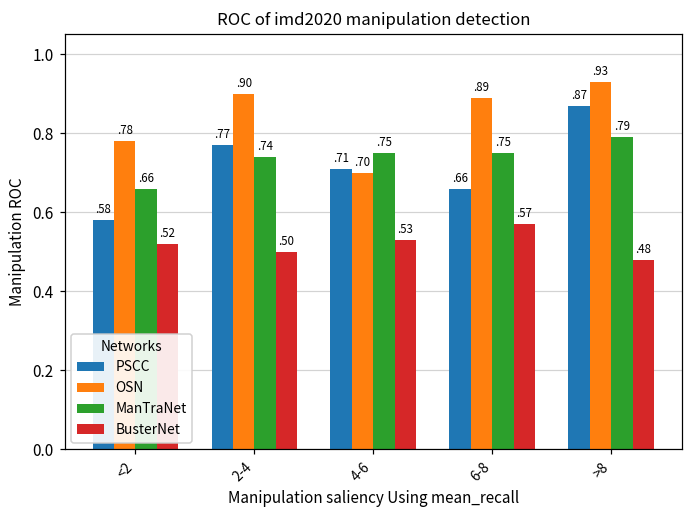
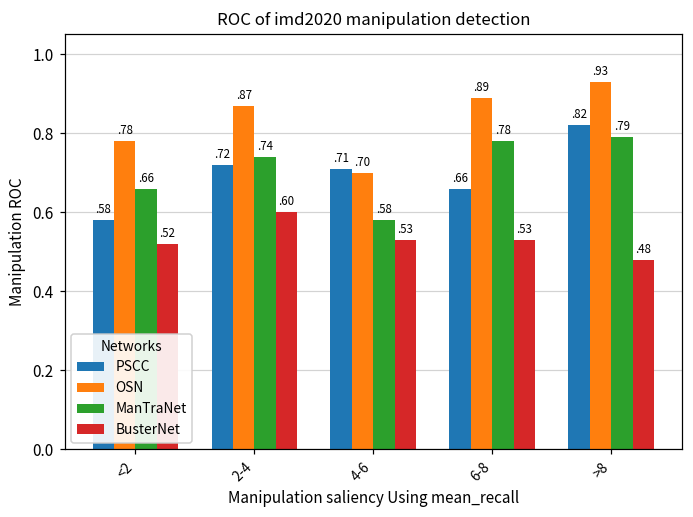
  {
    "PSCC": {
-     "2-4": 77,
-     ">8": 87
+     "2-4": 72,
+     ">8": 82
    },
    "OSN": {
-     "2-4": 90
+     "2-4": 87
    },
    "ManTraNet": {
-     "4-6": 75,
-     "6-8": 75
+     "4-6": 58,
+     "6-8": 78
    },
    "BusterNet": {
-     "2-4": 50,
-     "6-8": 57
+     "2-4": 60,
+     "6-8": 53
    }
  }
